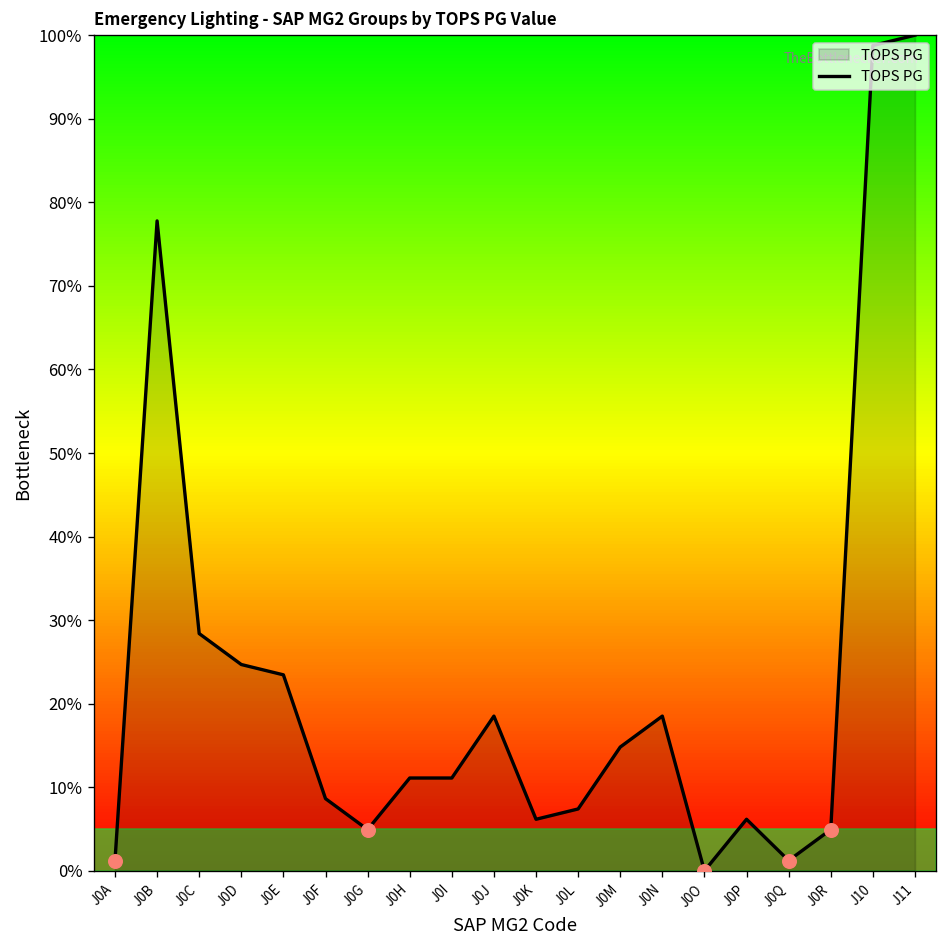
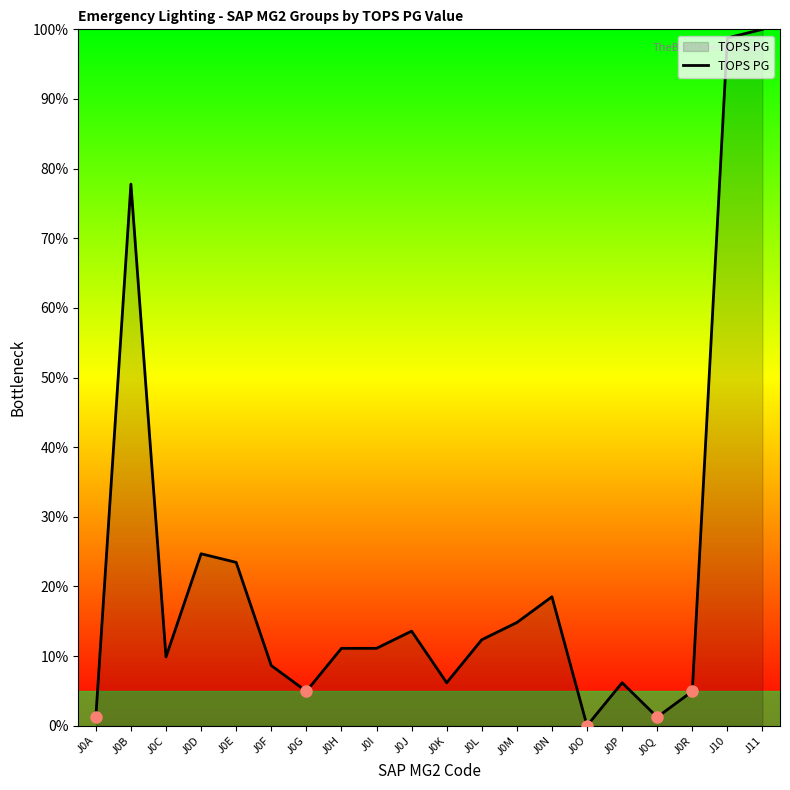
  {
    "TOPS PG": {
      "J0B": "78%",
-     "J0C": "28%",
+     "J0C": "10%",
      "J0D": "25%",
      "J0E": "23%",
      "J0F": "9%",
      "J0H": "11%",
      "J0I": "11%",
-     "J0J": "19%",
+     "J0J": "14%",
      "J0K": "6%",
-     "J0L": "7%",
+     "J0L": "12%",
      "J0M": "15%",
      "J0N": "19%",
      "J0P": "6%",
      "J11": "100%"
    }
  }
